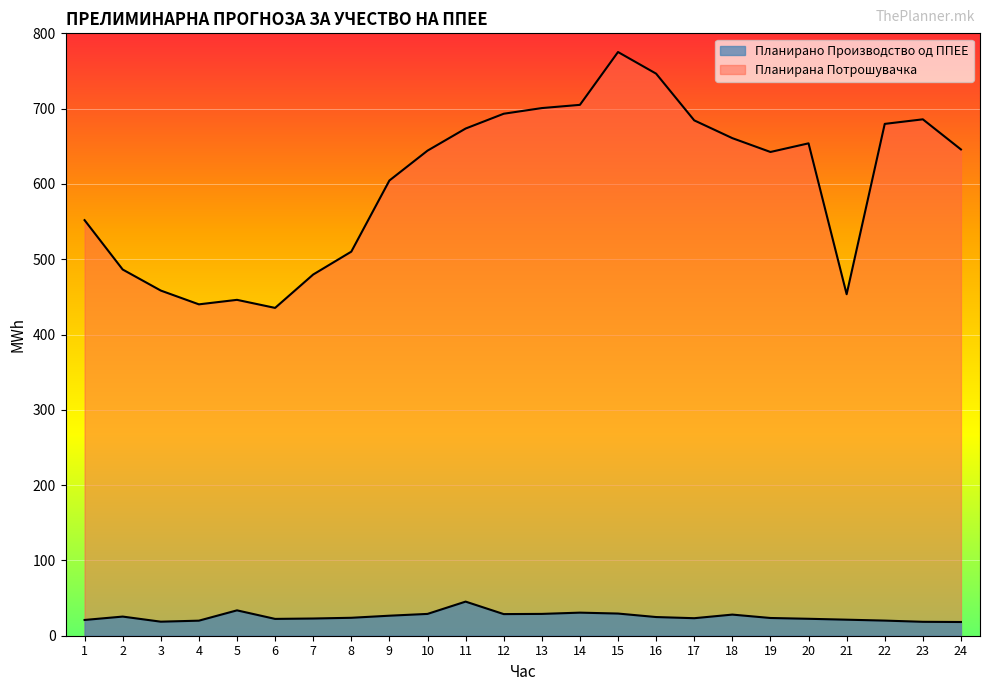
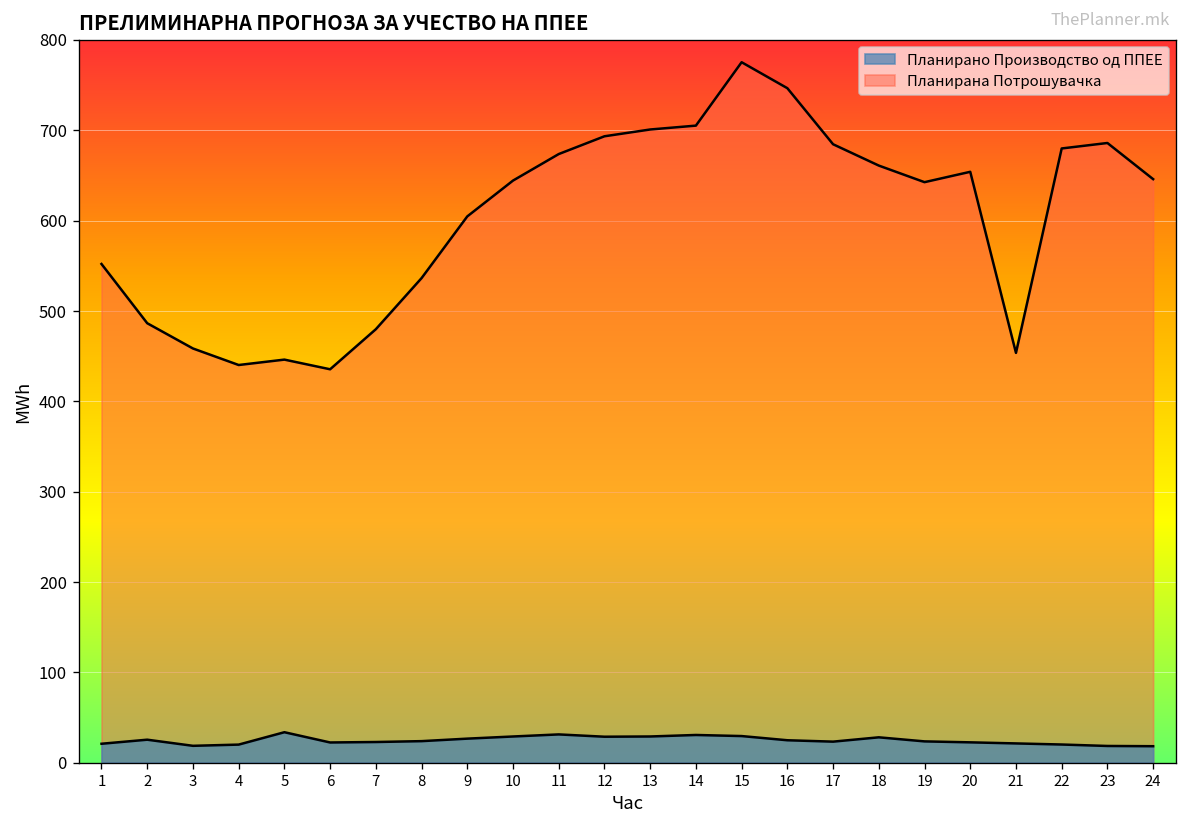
  {
    "Планирано Производство од ППЕЕ": {
      "1": 20,
      "2": 30,
      "3": 20,
      "4": 20,
      "5": 30,
      "6": 20,
      "7": 20,
      "8": 20,
      "9": 30,
      "10": 30,
-     "11": 50,
+     "11": 30,
      "12": 30,
      "13": 30,
      "14": 30,
      "15": 30,
      "16": 20,
      "17": 20,
      "18": 30,
      "19": 20,
      "20": 20,
      "21": 20,
      "22": 20,
      "23": 20,
      "24": 20
    },
    "Планирана Потрошувачка": {
      "1": 550,
      "2": 490,
      "3": 460,
      "4": 440,
      "5": 450,
      "6": 440,
      "7": 480,
-     "8": 510,
+     "8": 540,
      "9": 600,
      "10": 640,
      "11": 670,
      "12": 690,
      "13": 700,
      "14": 710,
      "15": 780,
      "16": 750,
      "17": 680,
      "18": 660,
      "19": 640,
      "20": 650,
      "21": 450,
      "22": 680,
      "23": 690,
      "24": 650
    }
  }
